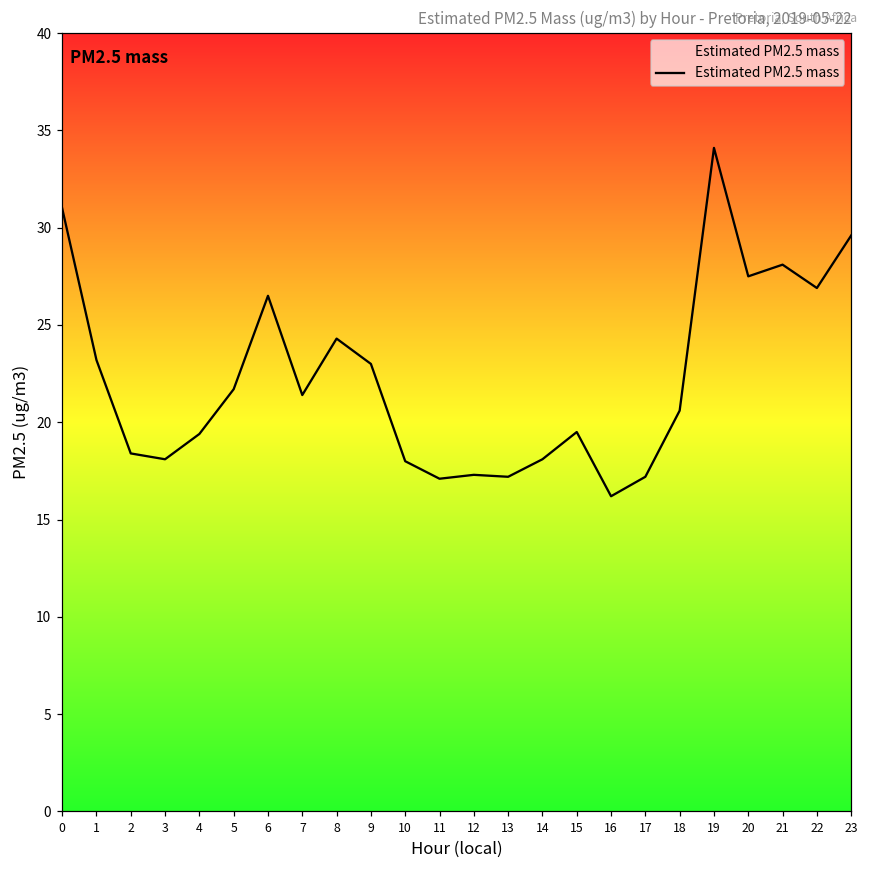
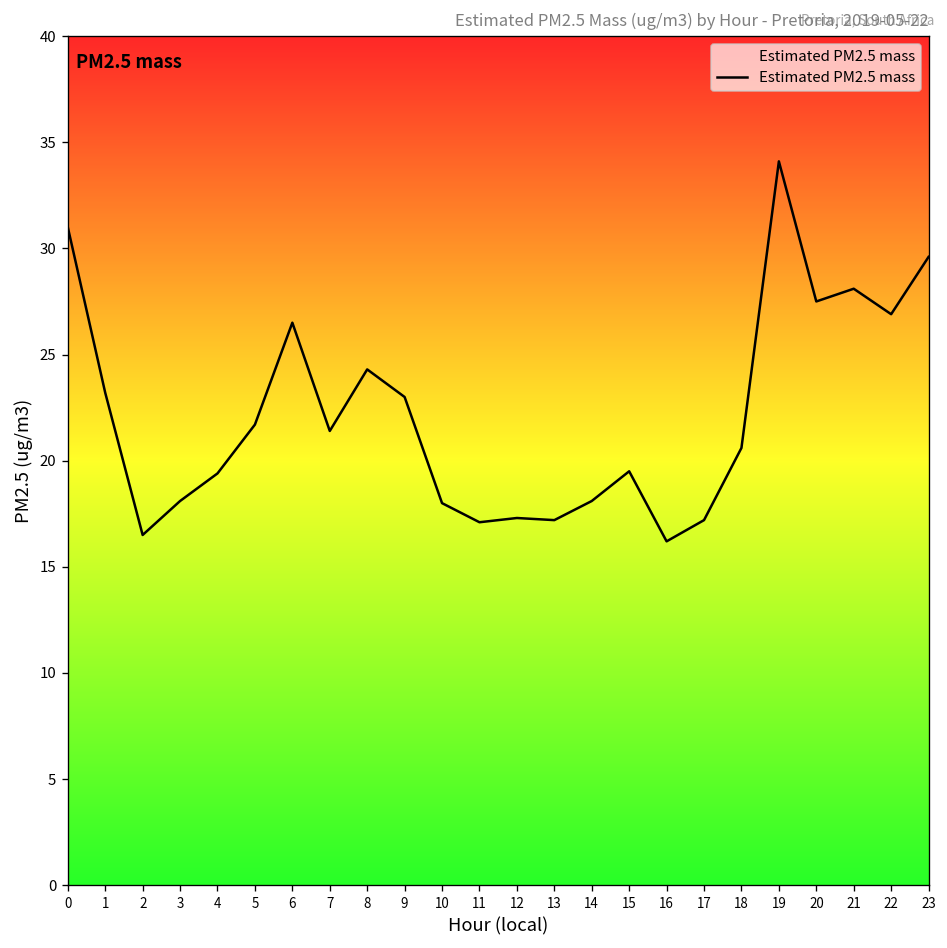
  {
    "0": 31.0,
    "1": 23.2,
-   "2": 18.4,
+   "2": 16.5,
    "3": 18.1,
    "4": 19.4,
    "5": 21.7,
    "6": 26.5,
    "7": 21.4,
    "8": 24.3,
    "9": 23.0,
    "10": 18.0,
    "11": 17.1,
    "12": 17.3,
    "13": 17.2,
    "14": 18.1,
    "15": 19.5,
    "16": 16.2,
    "17": 17.2,
    "18": 20.6,
    "19": 34.1,
    "20": 27.5,
    "21": 28.1,
    "22": 26.9,
    "23": 29.6
  }
